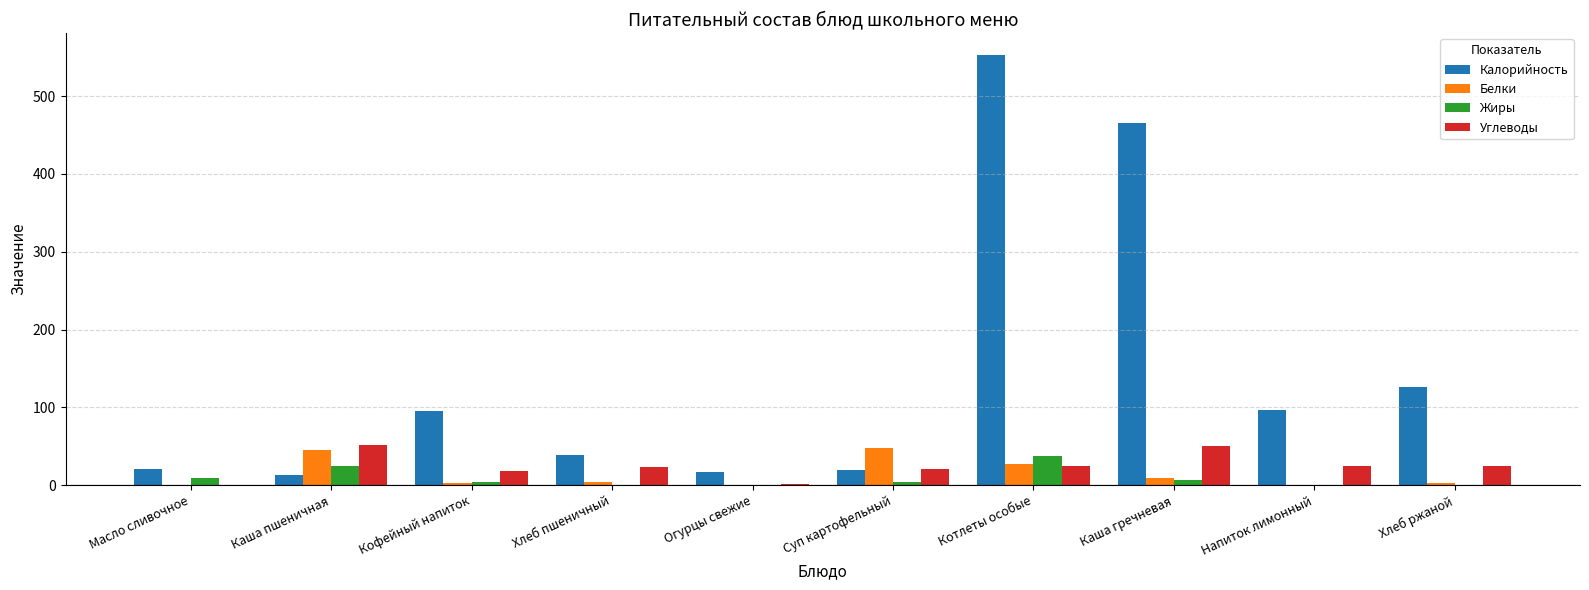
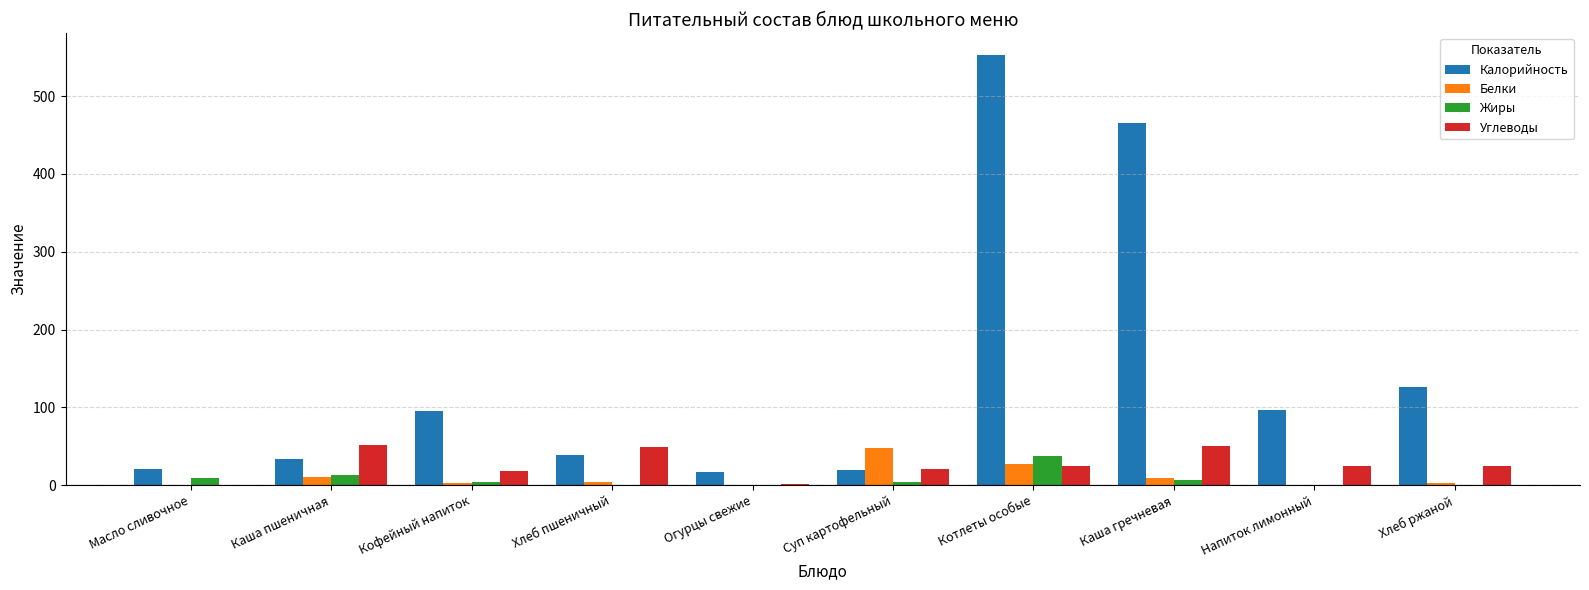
  {
    "Калорийность": {
      "Масло сливочное": 20,
-     "Каша пшеничная": 10,
+     "Каша пшеничная": 30,
      "Кофейный напиток": 100,
      "Хлеб пшеничный": 40,
      "Огурцы свежие": 20,
      "Суп картофельный": 20,
      "Котлеты особые": 550,
      "Каша гречневая": 470,
      "Напиток лимонный": 100,
      "Хлеб ржаной": 130
    },
    "Белки": {
-     "Каша пшеничная": 50,
+     "Каша пшеничная": 10,
      "Хлеб пшеничный": 0,
      "Суп картофельный": 50,
      "Котлеты особые": 30,
      "Каша гречневая": 10
    },
    "Жиры": {
      "Масло сливочное": 10,
-     "Каша пшеничная": 20,
+     "Каша пшеничная": 10,
      "Кофейный напиток": 0,
      "Суп картофельный": 0,
      "Котлеты особые": 40,
      "Каша гречневая": 10
    },
    "Углеводы": {
      "Каша пшеничная": 50,
      "Кофейный напиток": 20,
-     "Хлеб пшеничный": 20,
+     "Хлеб пшеничный": 50,
      "Суп картофельный": 20,
      "Котлеты особые": 20,
      "Каша гречневая": 50,
      "Напиток лимонный": 20,
      "Хлеб ржаной": 20
    }
  }
